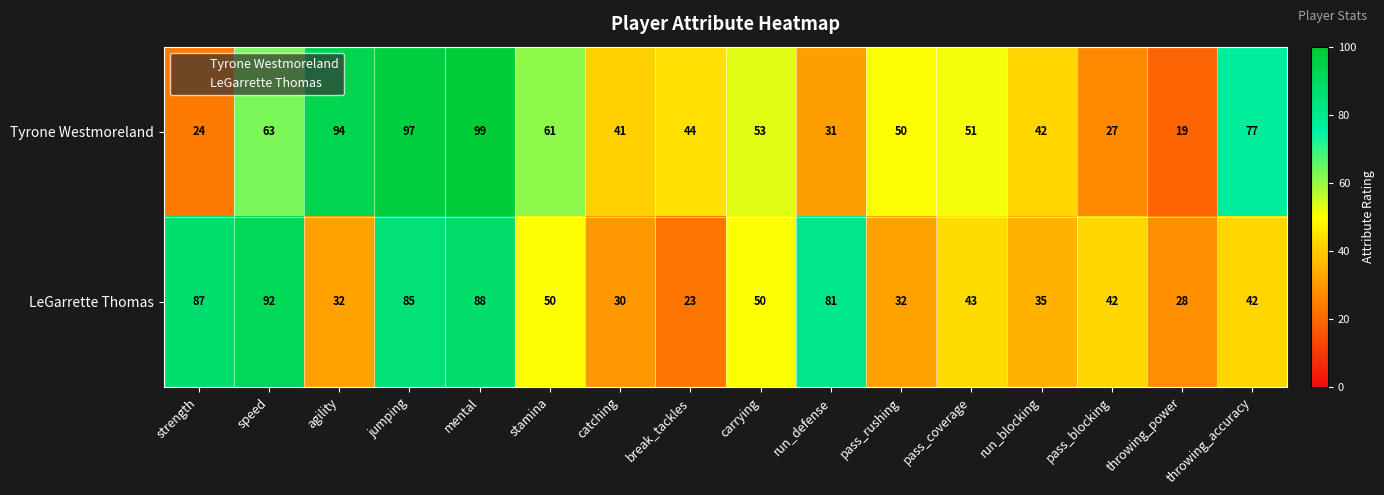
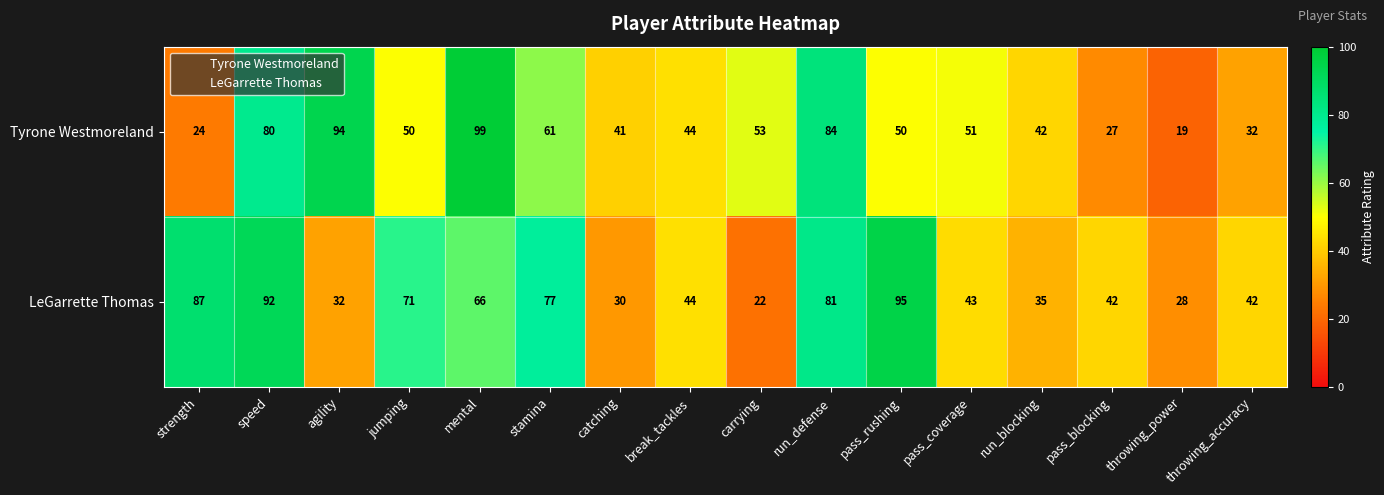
  {
    "Tyrone Westmoreland": {
      "strength": 24,
-     "speed": 63,
+     "speed": 80,
      "agility": 94,
-     "jumping": 97,
+     "jumping": 50,
      "mental": 99,
      "stamina": 61,
      "catching": 41,
      "break_tackles": 44,
      "carrying": 53,
-     "run_defense": 31,
+     "run_defense": 84,
      "pass_rushing": 50,
      "pass_coverage": 51,
      "run_blocking": 42,
      "pass_blocking": 27,
      "throwing_power": 19,
-     "throwing_accuracy": 77
+     "throwing_accuracy": 32
    },
    "LeGarrette Thomas": {
      "strength": 87,
      "speed": 92,
      "agility": 32,
-     "jumping": 85,
-     "mental": 88,
-     "stamina": 50,
+     "jumping": 71,
+     "mental": 66,
+     "stamina": 77,
      "catching": 30,
-     "break_tackles": 23,
-     "carrying": 50,
+     "break_tackles": 44,
+     "carrying": 22,
      "run_defense": 81,
-     "pass_rushing": 32,
+     "pass_rushing": 95,
      "pass_coverage": 43,
      "run_blocking": 35,
      "pass_blocking": 42,
      "throwing_power": 28,
      "throwing_accuracy": 42
    }
  }
